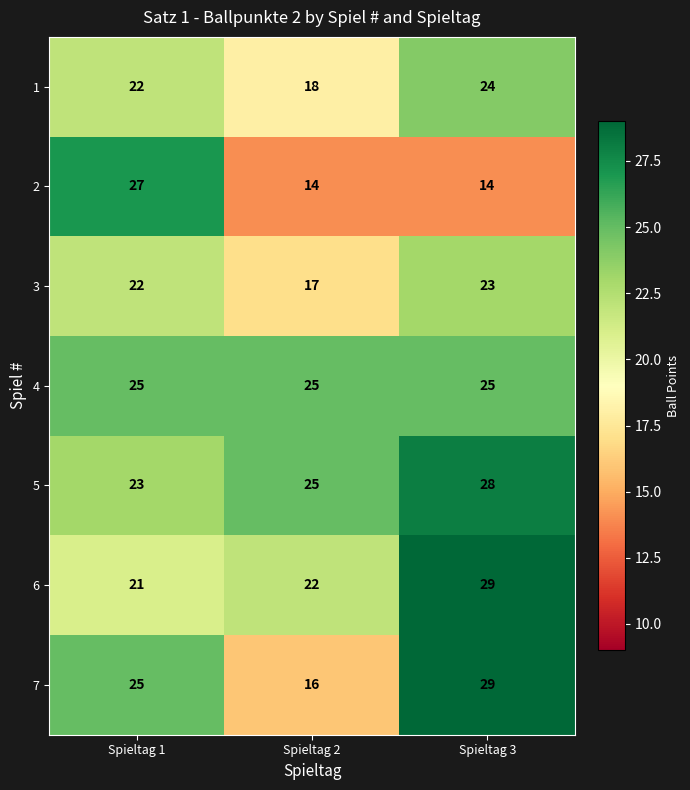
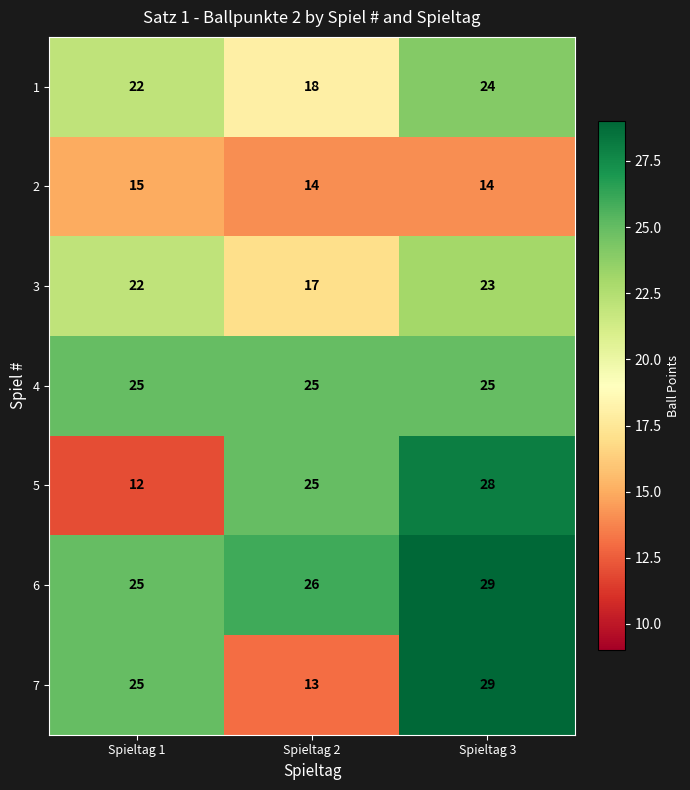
  {
    "1": {
      "Spieltag 1": 22,
      "Spieltag 2": 18,
      "Spieltag 3": 24
    },
    "2": {
-     "Spieltag 1": 27,
+     "Spieltag 1": 15,
      "Spieltag 2": 14,
      "Spieltag 3": 14
    },
    "3": {
      "Spieltag 1": 22,
      "Spieltag 2": 17,
      "Spieltag 3": 23
    },
    "4": {
      "Spieltag 1": 25,
      "Spieltag 2": 25,
      "Spieltag 3": 25
    },
    "5": {
-     "Spieltag 1": 23,
+     "Spieltag 1": 12,
      "Spieltag 2": 25,
      "Spieltag 3": 28
    },
    "6": {
-     "Spieltag 1": 21,
-     "Spieltag 2": 22,
+     "Spieltag 1": 25,
+     "Spieltag 2": 26,
      "Spieltag 3": 29
    },
    "7": {
      "Spieltag 1": 25,
-     "Spieltag 2": 16,
+     "Spieltag 2": 13,
      "Spieltag 3": 29
    }
  }
